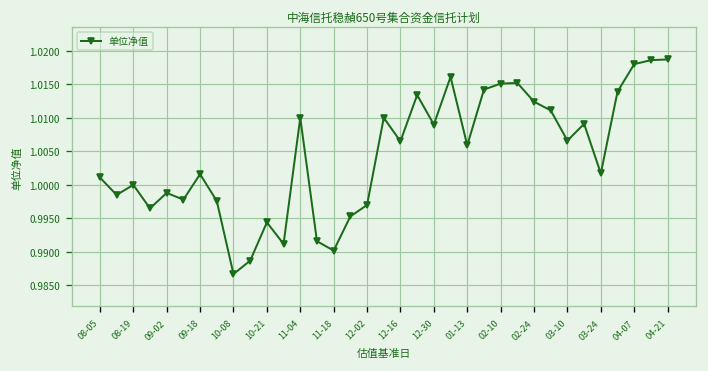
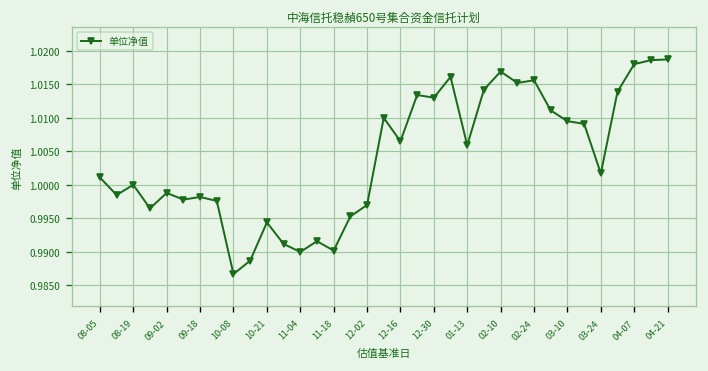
  {
    "08-05": 1.001,
    "08-19": 1.000,
    "09-02": 0.999,
-   "09-18": 1.002,
+   "09-18": 0.998,
    "10-08": 0.987,
    "10-21": 0.994,
-   "11-04": 1.01,
+   "11-04": 0.99,
    "11-18": 0.990,
    "12-02": 0.997,
    "12-16": 1.007,
-   "12-30": 1.009,
+   "12-30": 1.013,
    "01-13": 1.006,
-   "02-10": 1.015,
-   "02-24": 1.012,
-   "03-10": 1.007,
+   "02-10": 1.017,
+   "02-24": 1.016,
+   "03-10": 1.010,
    "03-24": 1.002,
    "04-07": 1.018,
    "04-21": 1.019
  }
